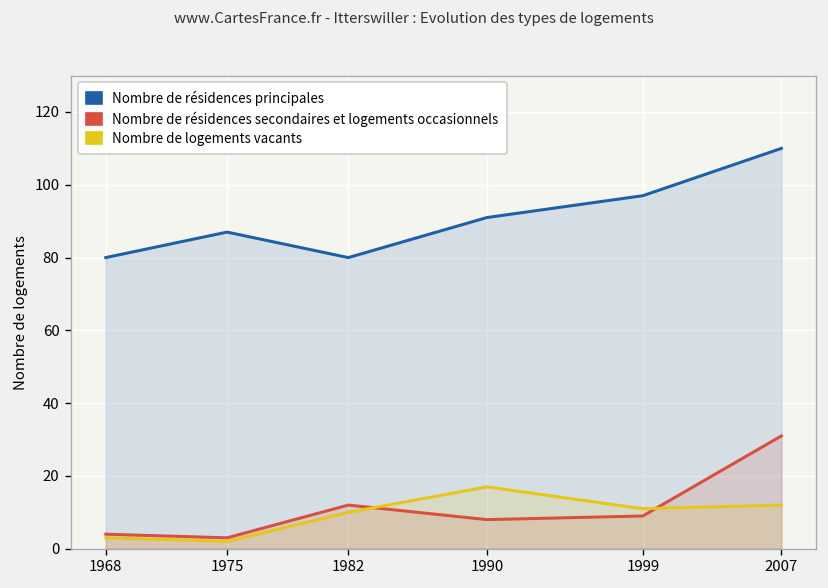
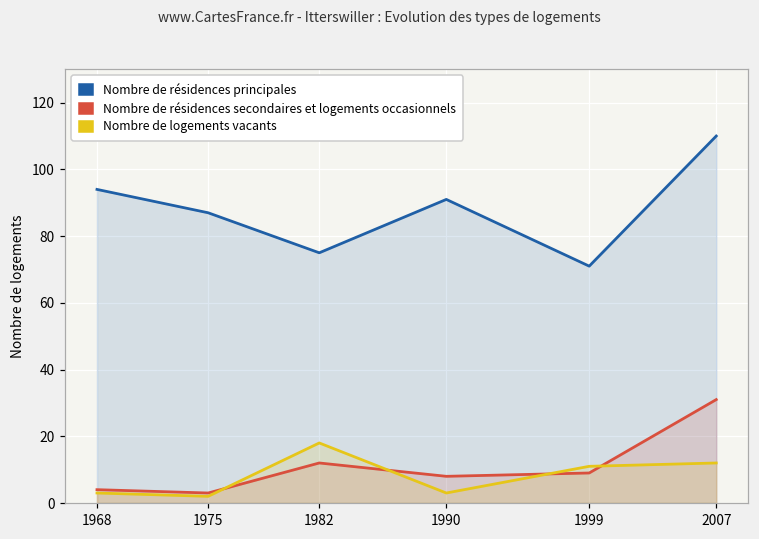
  {
    "Nombre de résidences principales": {
-     "1968": 80,
+     "1968": 94,
      "1975": 87,
-     "1982": 80,
+     "1982": 75,
      "1990": 91,
-     "1999": 97,
+     "1999": 71,
      "2007": 110
    },
    "Nombre de résidences secondaires et logements occasionnels": {
      "1968": 4,
      "1975": 3,
      "1982": 12,
      "1990": 8,
      "1999": 9,
      "2007": 31
    },
    "Nombre de logements vacants": {
      "1968": 3,
      "1975": 2,
-     "1982": 10,
-     "1990": 17,
+     "1982": 18,
+     "1990": 3,
      "1999": 11,
      "2007": 12
    }
  }
